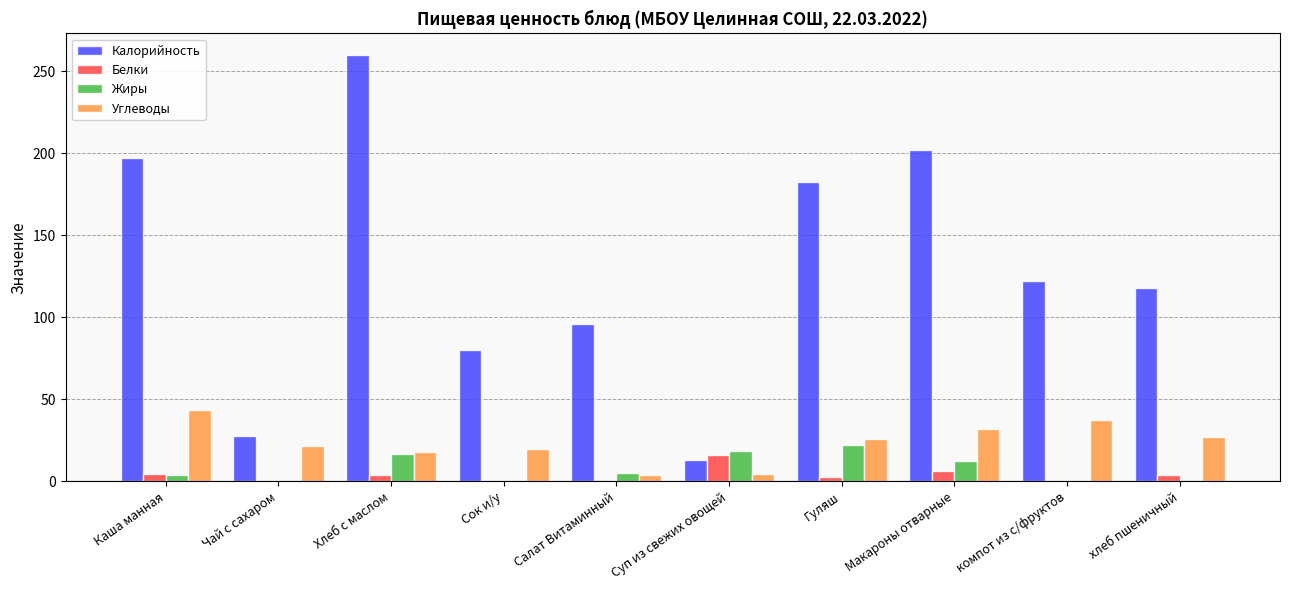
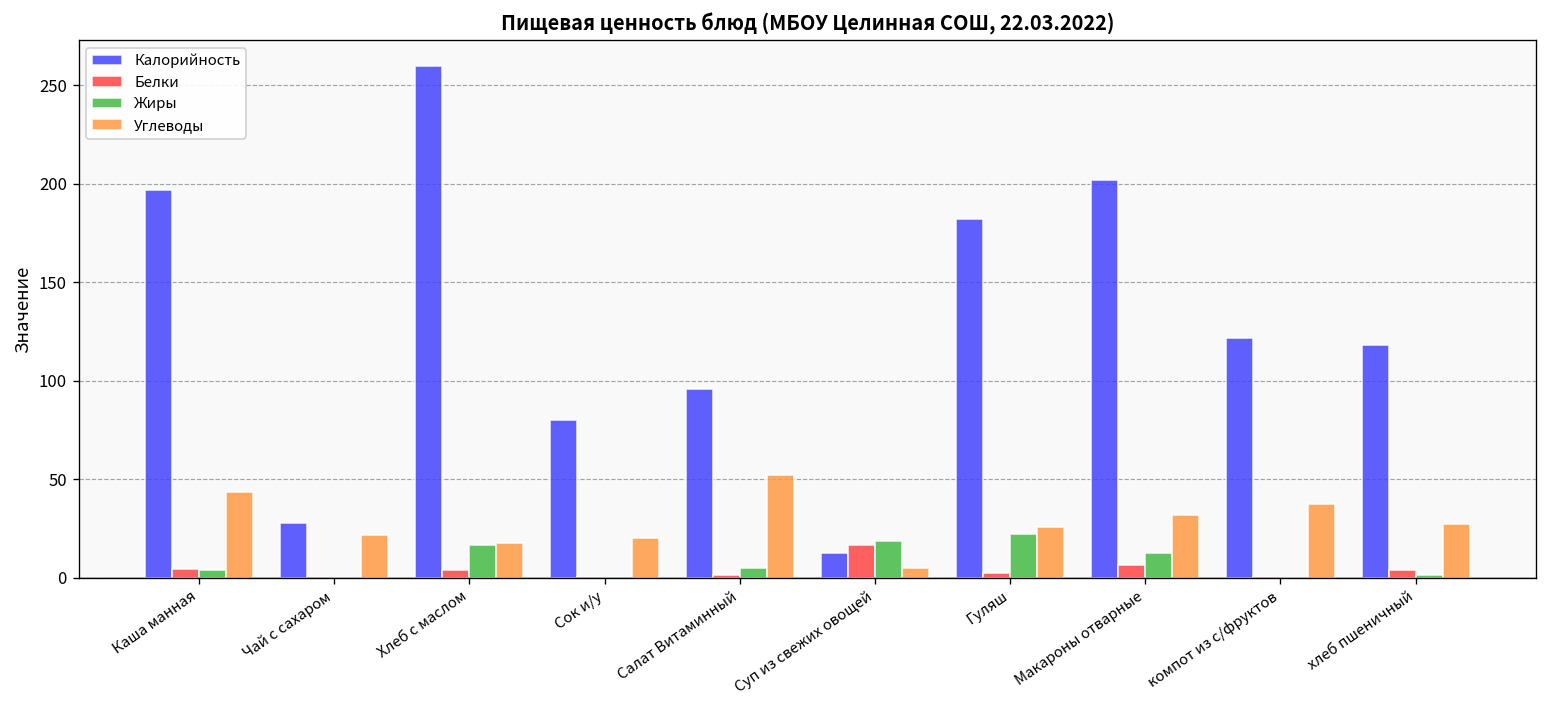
  {
    "Калорийность": {
      "Каша манная": 197,
      "Чай с сахаром": 28,
      "Хлеб с маслом": 260,
      "Сок и/у": 80,
      "Салат Витаминный": 96,
      "Суп из свежих овощей": 13,
      "Гуляш": 182,
      "Макароны отварные": 202,
      "компот из с/фруктов": 122,
      "хлеб пшеничный": 118
    },
    "Белки": {
      "Каша манная": 5,
      "Хлеб с маслом": 4,
      "Суп из свежих овощей": 16,
      "Гуляш": 3,
      "Макароны отварные": 7,
      "хлеб пшеничный": 4
    },
    "Жиры": {
      "Каша манная": 4,
      "Хлеб с маслом": 17,
      "Салат Витаминный": 5,
      "Суп из свежих овощей": 18,
      "Гуляш": 22,
      "Макароны отварные": 12,
      "компот из с/фруктов": 0
    },
    "Углеводы": {
      "Каша манная": 44,
      "Чай с сахаром": 22,
      "Хлеб с маслом": 18,
      "Сок и/у": 20,
-     "Салат Витаминный": 4,
+     "Салат Витаминный": 52,
      "Суп из свежих овощей": 5,
      "Гуляш": 26,
      "Макароны отварные": 32,
      "компот из с/фруктов": 37,
      "хлеб пшеничный": 27
    }
  }
